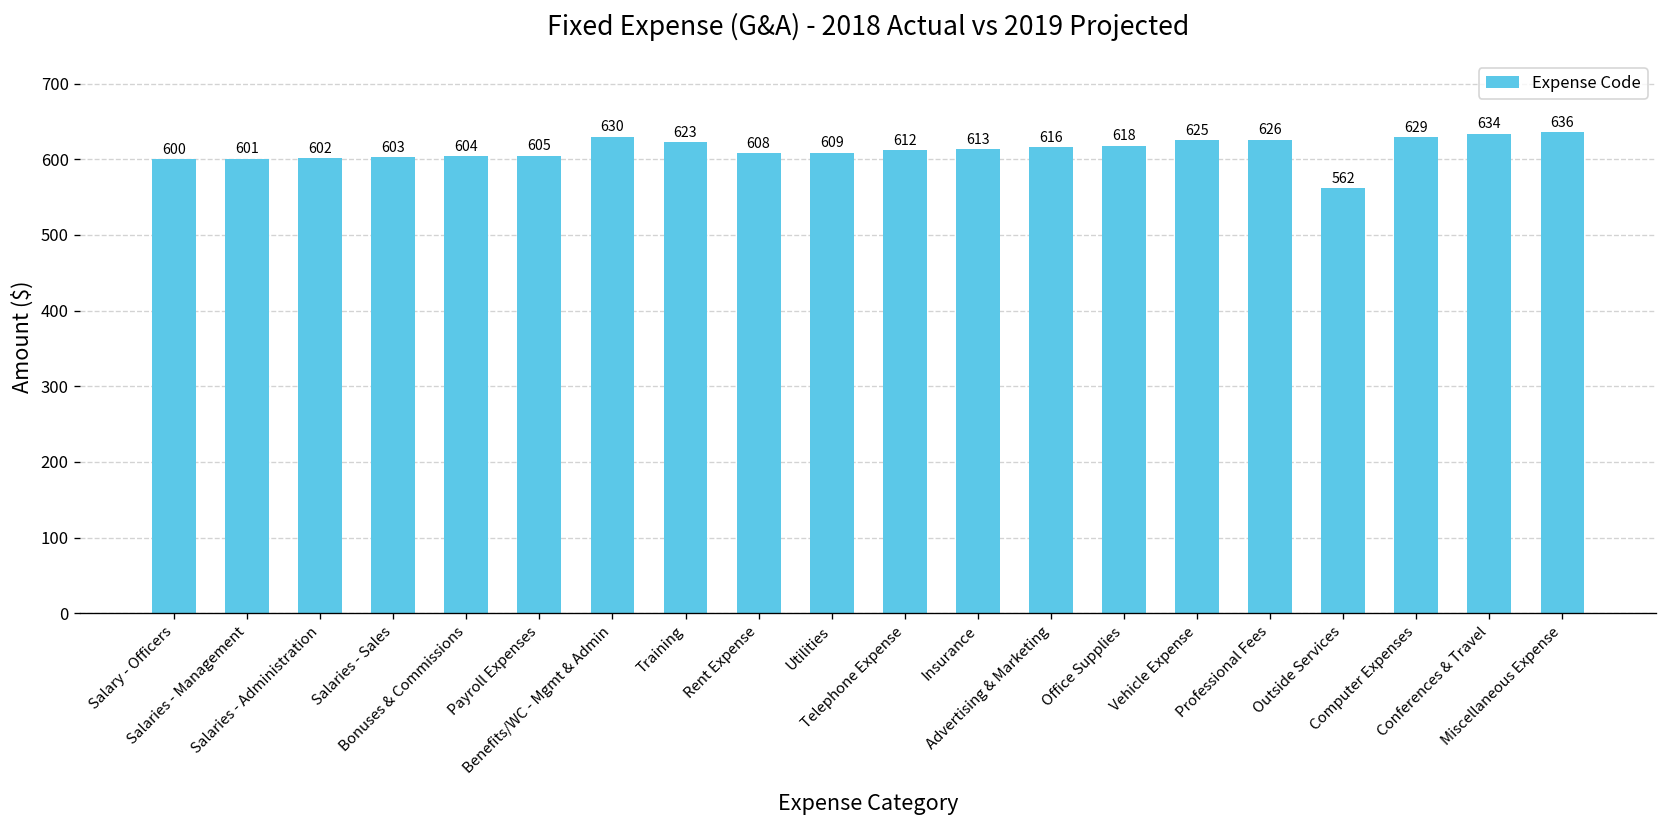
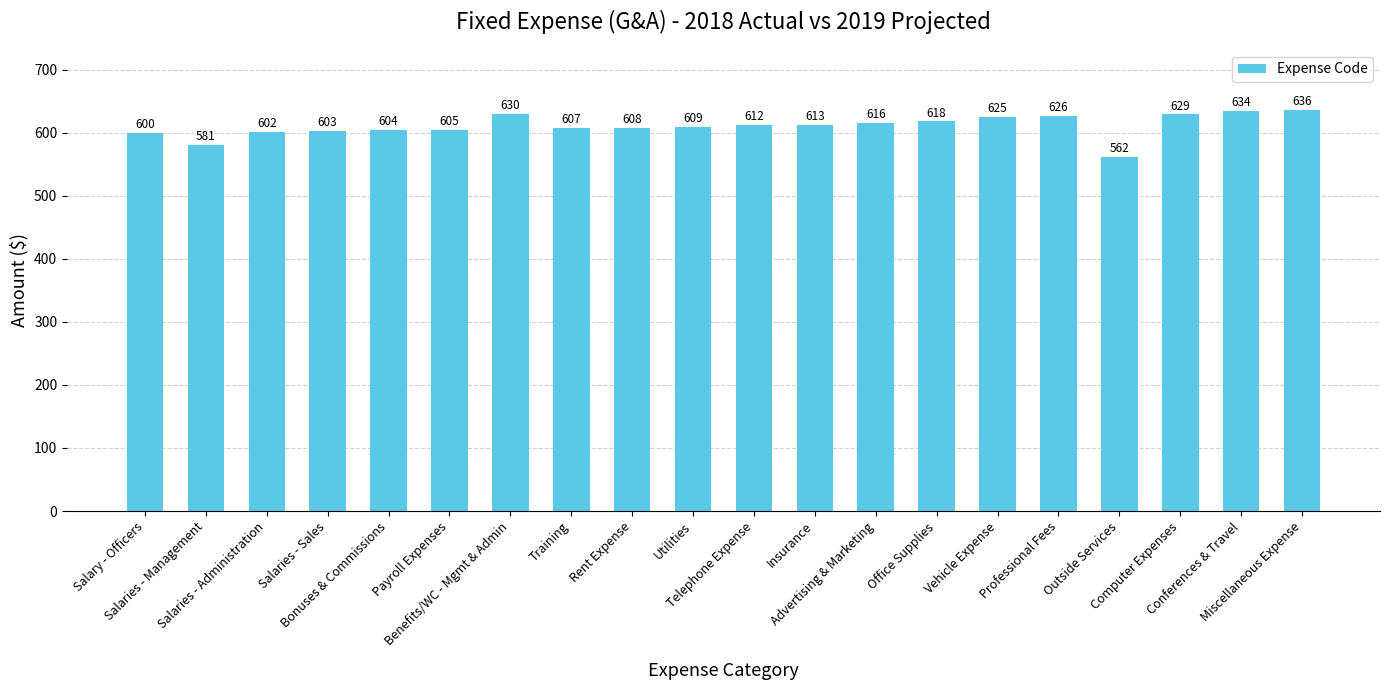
  {
    "Salary - Officers": 600,
-   "Salaries - Management": 601,
+   "Salaries - Management": 581,
    "Salaries - Administration": 602,
    "Salaries - Sales": 603,
    "Bonuses & Commissions": 604,
    "Payroll Expenses": 605,
    "Benefits/WC - Mgmt & Admin": 630,
-   "Training": 623,
+   "Training": 607,
    "Rent Expense": 608,
    "Utilities": 609,
    "Telephone Expense": 612,
    "Insurance": 613,
    "Advertising & Marketing": 616,
    "Office Supplies": 618,
    "Vehicle Expense": 625,
    "Professional Fees": 626,
    "Outside Services": 562,
    "Computer Expenses": 629,
    "Conferences & Travel": 634,
    "Miscellaneous Expense": 636
  }
